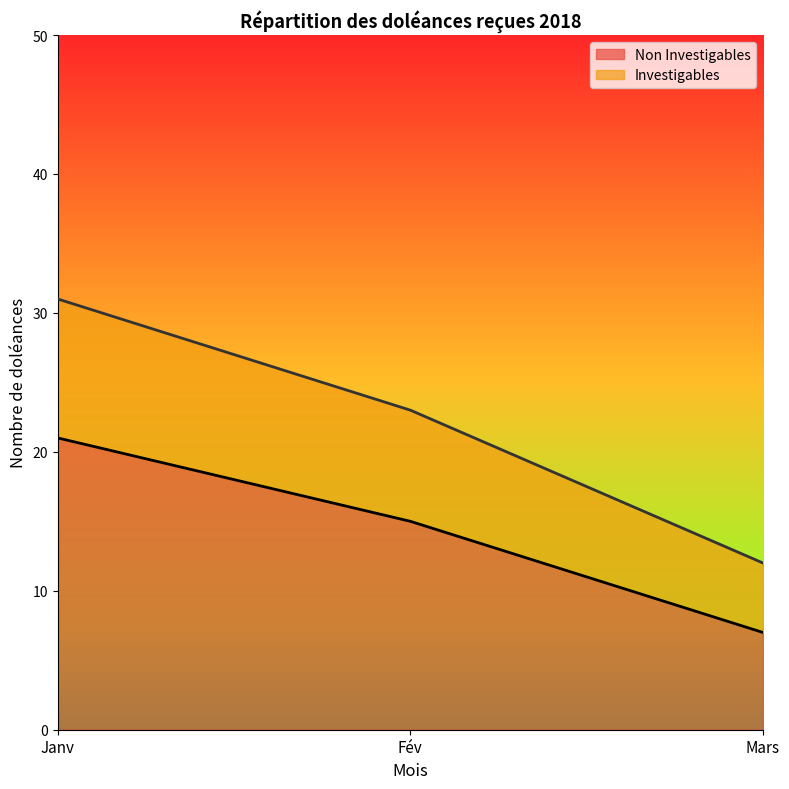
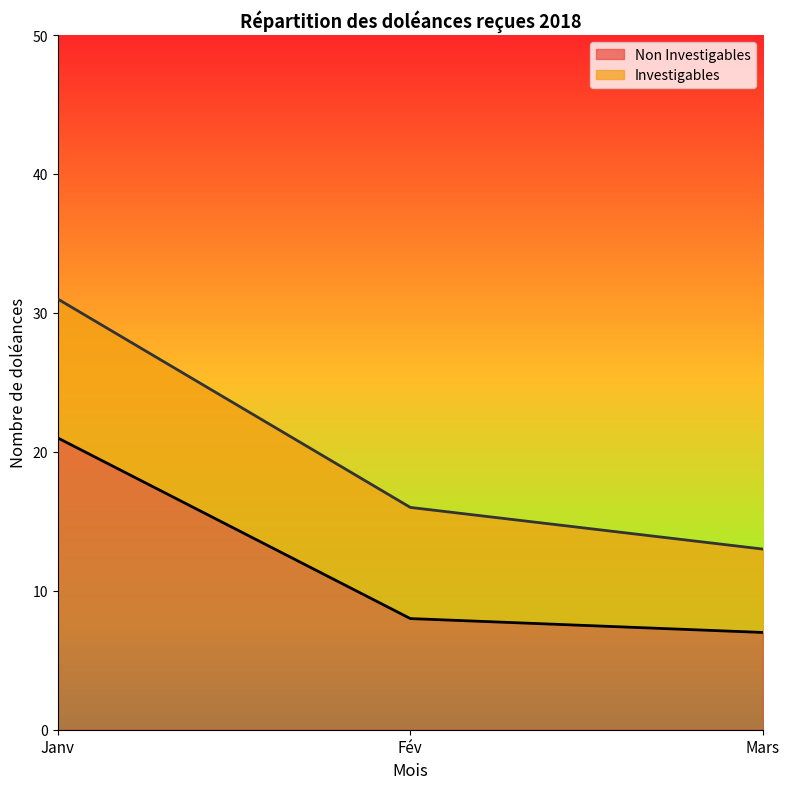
  {
    "Non Investigables": {
      "Janv": 21,
-     "Fév": 15,
+     "Fév": 8,
      "Mars": 7
    },
    "Investigables": {
      "Janv": 10,
      "Fév": 8,
-     "Mars": 5
+     "Mars": 6
    }
  }
